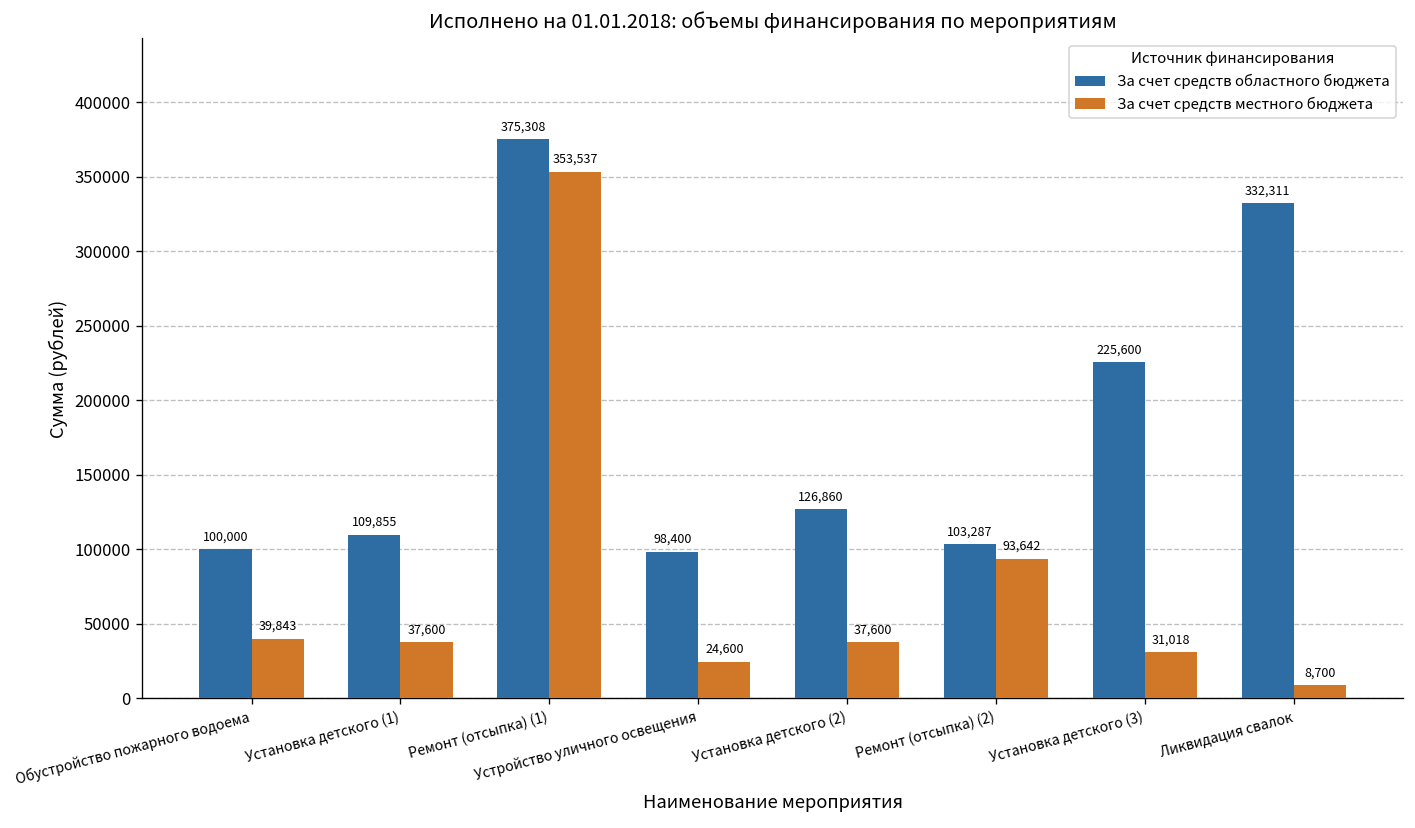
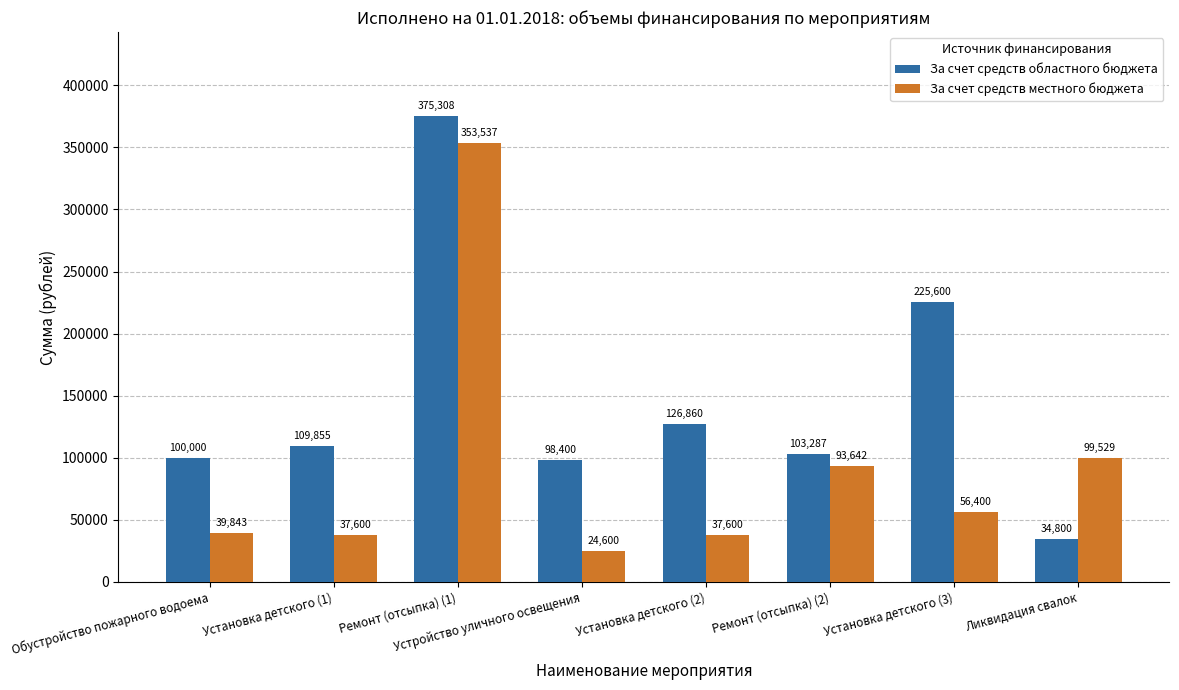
  {
    "За счет средств областного бюджета": {
      "Обустройство пожарного водоема": "100,000",
      "Установка детского (1)": "109,855",
      "Ремонт (отсыпка) (1)": "375,308",
      "Устройство уличного освещения": "98,400",
      "Установка детского (2)": "126,860",
      "Ремонт (отсыпка) (2)": "103,287",
      "Установка детского (3)": "225,600",
-     "Ликвидация свалок": "332,311"
+     "Ликвидация свалок": "34,800"
    },
    "За счет средств местного бюджета": {
      "Обустройство пожарного водоема": "39,843",
      "Установка детского (1)": "37,600",
      "Ремонт (отсыпка) (1)": "353,537",
      "Устройство уличного освещения": "24,600",
      "Установка детского (2)": "37,600",
      "Ремонт (отсыпка) (2)": "93,642",
-     "Установка детского (3)": "31,018",
-     "Ликвидация свалок": "8,700"
+     "Установка детского (3)": "56,400",
+     "Ликвидация свалок": "99,529"
    }
  }
